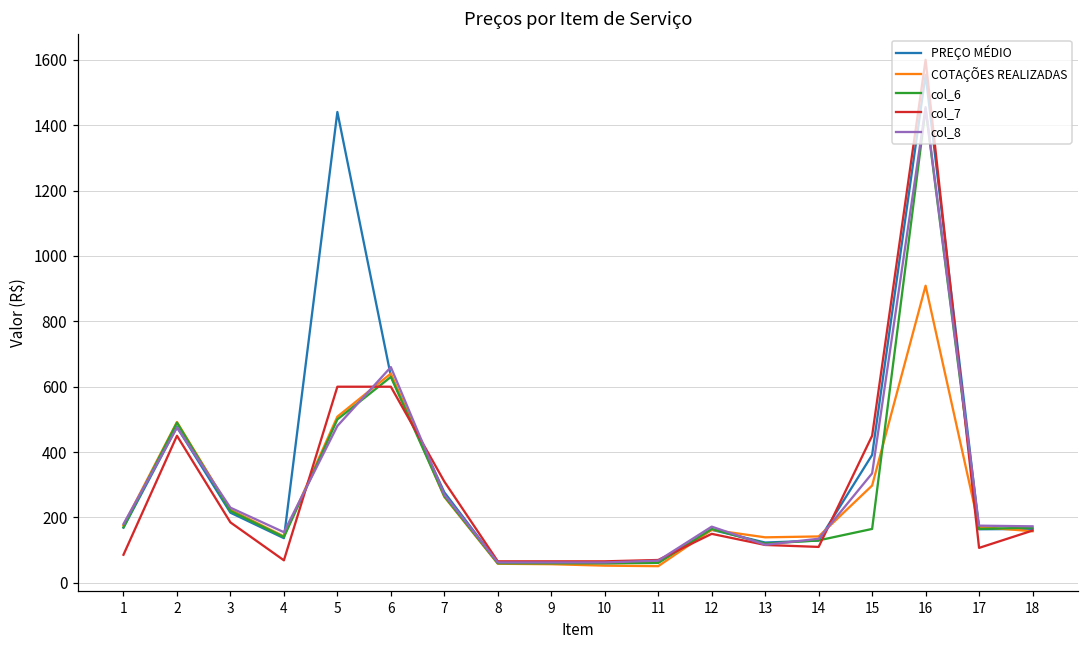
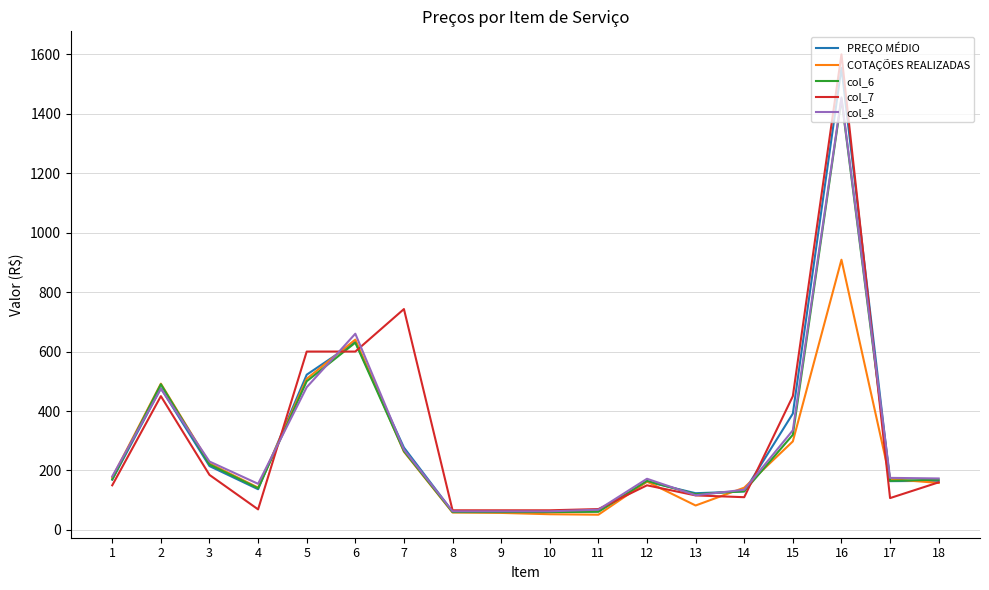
  {
    "PREÇO MÉDIO": {
-     "5": 1440,
+     "5": 520,
      "15": 390
    },
    "COTAÇÕES REALIZADAS": {
      "11": 50,
-     "13": 140,
+     "13": 80,
      "15": 300,
      "16": 910
    },
    "col_6": {
-     "15": 170
+     "15": 320
    },
    "col_7": {
-     "1": 90,
+     "1": 150,
      "2": 450,
      "3": 190,
      "4": 70,
      "5": 600,
      "6": 600,
-     "7": 310,
+     "7": 740,
      "12": 150,
      "14": 110,
      "15": 450,
      "17": 110
    },
    "col_8": {
      "4": 160,
      "5": 480,
      "6": 660,
      "15": 340
    }
  }
